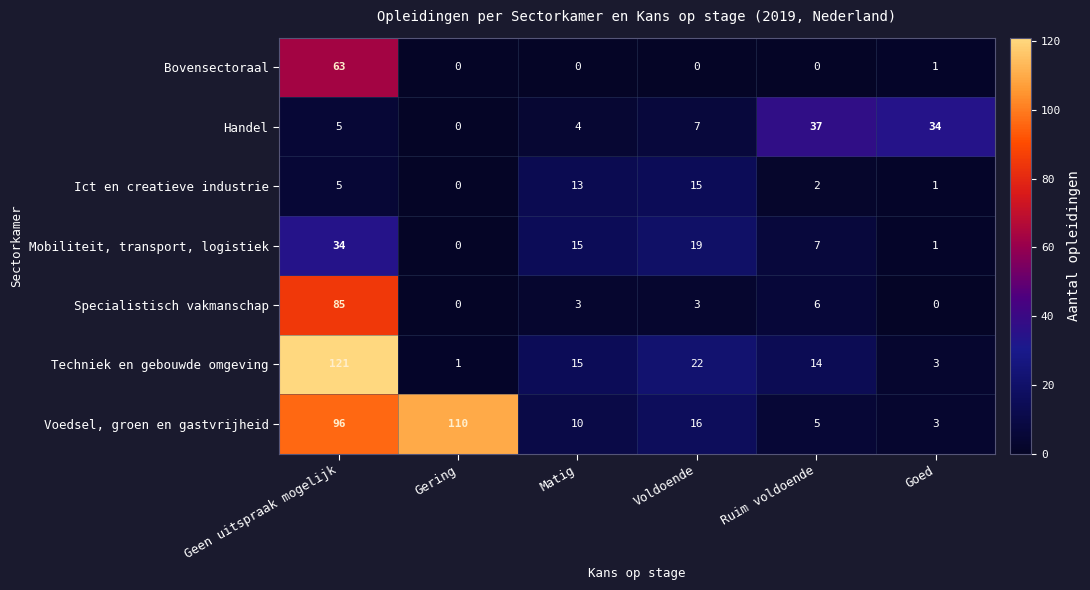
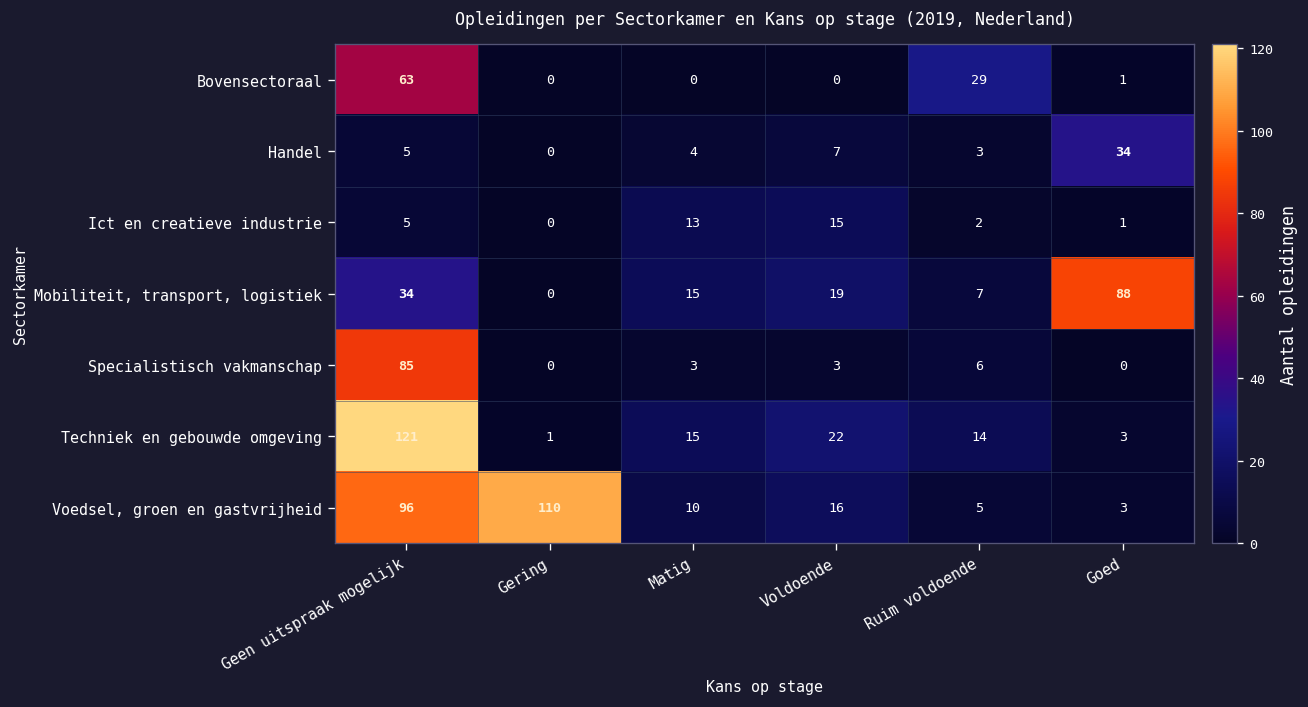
  {
    "Bovensectoraal": {
      "Geen uitspraak mogelijk": 63,
      "Gering": 0,
      "Matig": 0,
      "Voldoende": 0,
-     "Ruim voldoende": 0,
+     "Ruim voldoende": 29,
      "Goed": 1
    },
    "Handel": {
      "Geen uitspraak mogelijk": 5,
      "Gering": 0,
      "Matig": 4,
      "Voldoende": 7,
-     "Ruim voldoende": 37,
+     "Ruim voldoende": 3,
      "Goed": 34
    },
    "Ict en creatieve industrie": {
      "Geen uitspraak mogelijk": 5,
      "Gering": 0,
      "Matig": 13,
      "Voldoende": 15,
      "Ruim voldoende": 2,
      "Goed": 1
    },
    "Mobiliteit, transport, logistiek": {
      "Geen uitspraak mogelijk": 34,
      "Gering": 0,
      "Matig": 15,
      "Voldoende": 19,
      "Ruim voldoende": 7,
-     "Goed": 1
+     "Goed": 88
    },
    "Specialistisch vakmanschap": {
      "Geen uitspraak mogelijk": 85,
      "Gering": 0,
      "Matig": 3,
      "Voldoende": 3,
      "Ruim voldoende": 6,
      "Goed": 0
    },
    "Techniek en gebouwde omgeving": {
      "Geen uitspraak mogelijk": 121,
      "Gering": 1,
      "Matig": 15,
      "Voldoende": 22,
      "Ruim voldoende": 14,
      "Goed": 3
    },
    "Voedsel, groen en gastvrijheid": {
      "Geen uitspraak mogelijk": 96,
      "Gering": 110,
      "Matig": 10,
      "Voldoende": 16,
      "Ruim voldoende": 5,
      "Goed": 3
    }
  }
